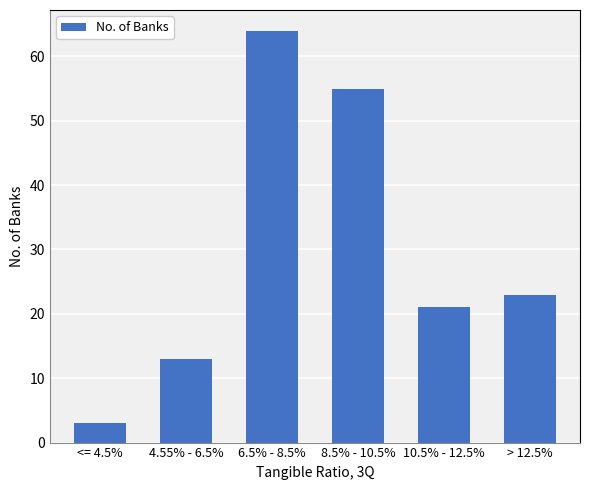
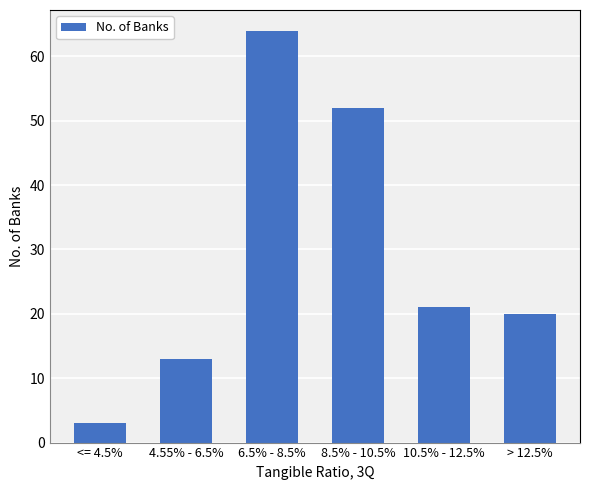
  {
    "<= 4.5%": 3,
    "4.55% - 6.5%": 13,
    "6.5% - 8.5%": 64,
-   "8.5% - 10.5%": 55,
+   "8.5% - 10.5%": 52,
    "10.5% - 12.5%": 21,
-   "> 12.5%": 23
+   "> 12.5%": 20
  }
